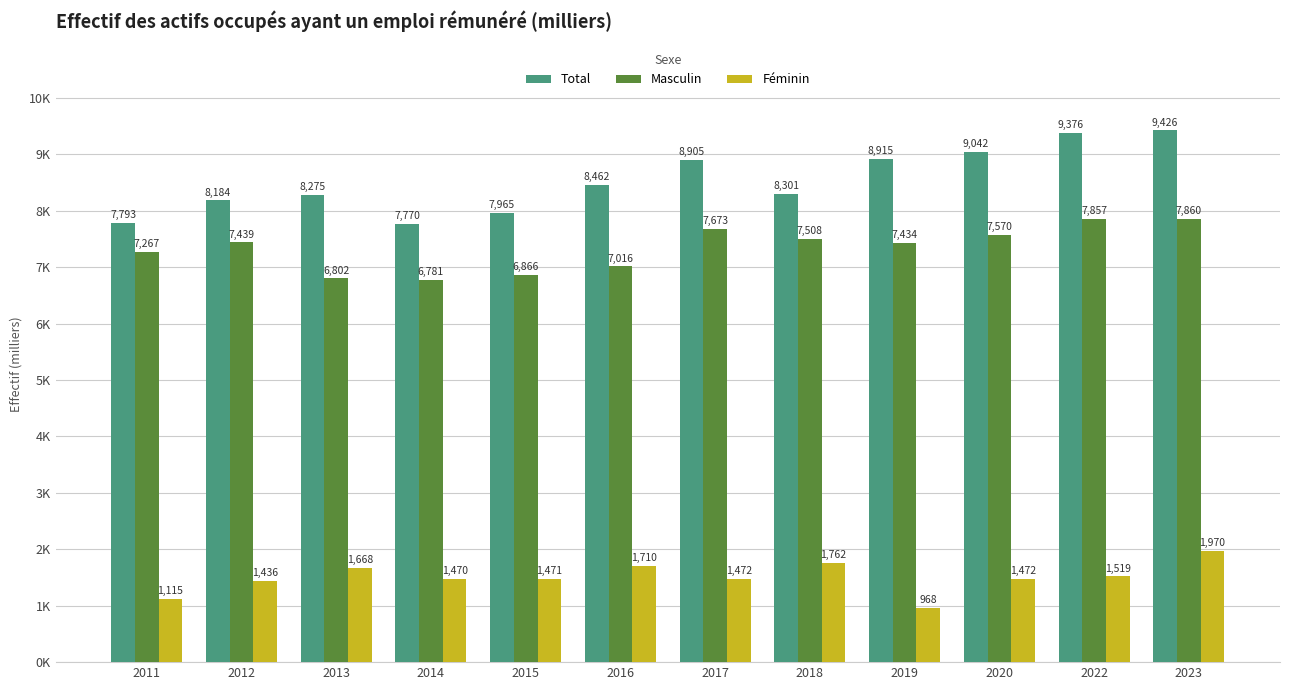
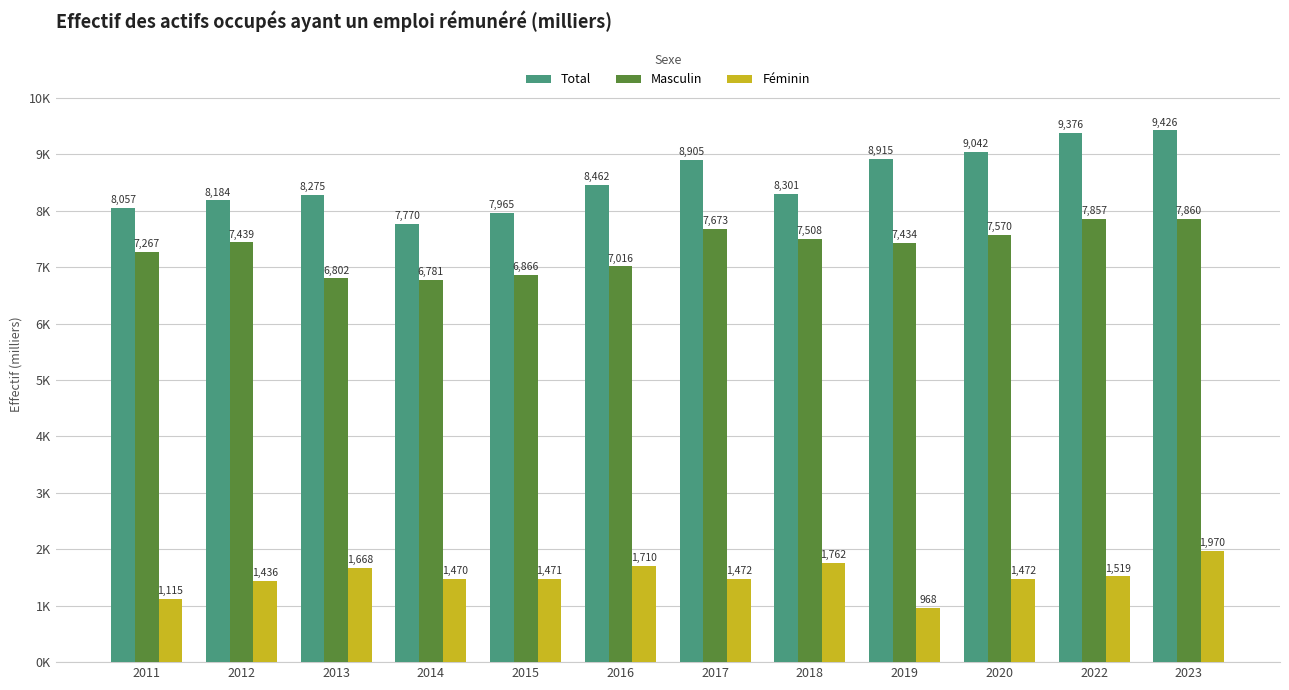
  {
    "Total": {
-     "2011": "7,793",
+     "2011": "8,057",
      "2012": "8,184",
      "2013": "8,275",
      "2014": "7,770",
      "2015": "7,965",
      "2016": "8,462",
      "2017": "8,905",
      "2018": "8,301",
      "2019": "8,915",
      "2020": "9,042",
      "2022": "9,376",
      "2023": "9,426"
    },
    "Masculin": {
      "2011": "7,267",
      "2012": "7,439",
      "2013": "6,802",
      "2014": "6,781",
      "2015": "6,866",
      "2016": "7,016",
      "2017": "7,673",
      "2018": "7,508",
      "2019": "7,434",
      "2020": "7,570",
      "2022": "7,857",
      "2023": "7,860"
    },
    "Féminin": {
      "2011": "1,115",
      "2012": "1,436",
      "2013": "1,668",
      "2014": "1,470",
      "2015": "1,471",
      "2016": "1,710",
      "2017": "1,472",
      "2018": "1,762",
      "2019": "968",
      "2020": "1,472",
      "2022": "1,519",
      "2023": "1,970"
    }
  }
